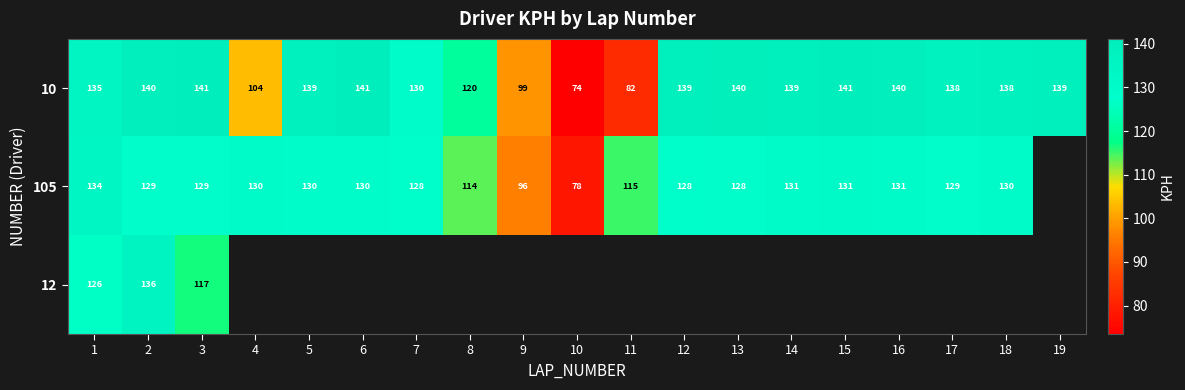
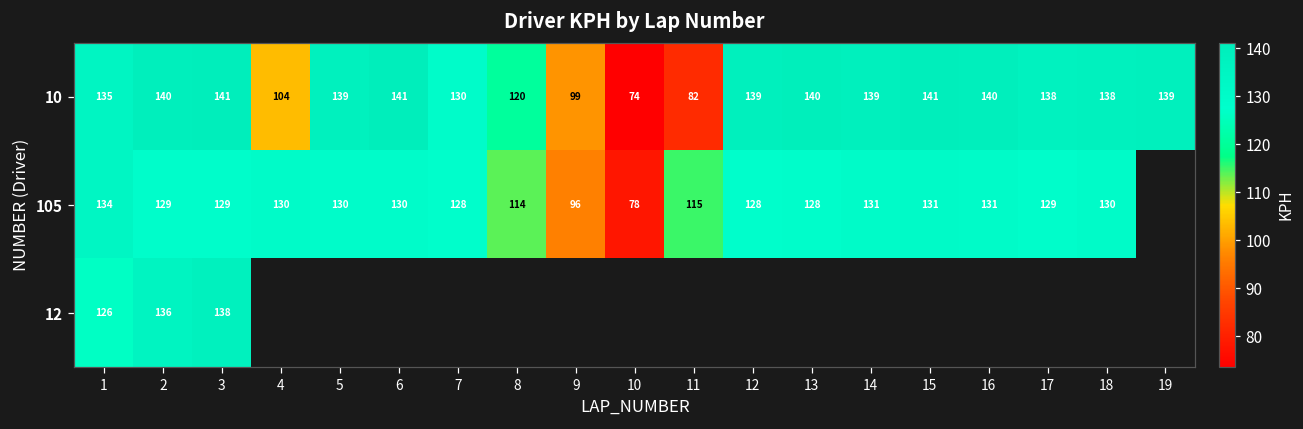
  {
    "10": {
      "1": 135,
      "2": 140,
      "3": 141,
      "4": 104,
      "5": 139,
      "6": 141,
      "7": 130,
      "8": 120,
      "9": 99,
      "10": 74,
      "11": 82,
      "12": 139,
      "13": 140,
      "14": 139,
      "15": 141,
      "16": 140,
      "17": 138,
      "18": 138,
      "19": 139
    },
    "105": {
      "1": 134,
      "2": 129,
      "3": 129,
      "4": 130,
      "5": 130,
      "6": 130,
      "7": 128,
      "8": 114,
      "9": 96,
      "10": 78,
      "11": 115,
      "12": 128,
      "13": 128,
      "14": 131,
      "15": 131,
      "16": 131,
      "17": 129,
      "18": 130
    },
    "12": {
      "1": 126,
      "2": 136,
-     "3": 117
+     "3": 138
    }
  }
